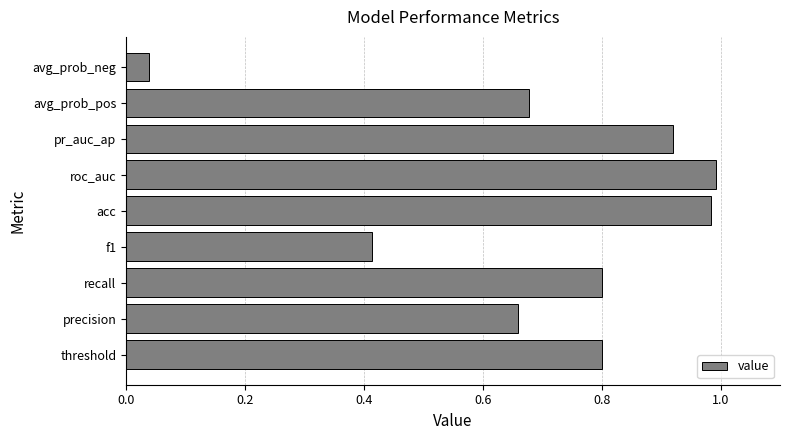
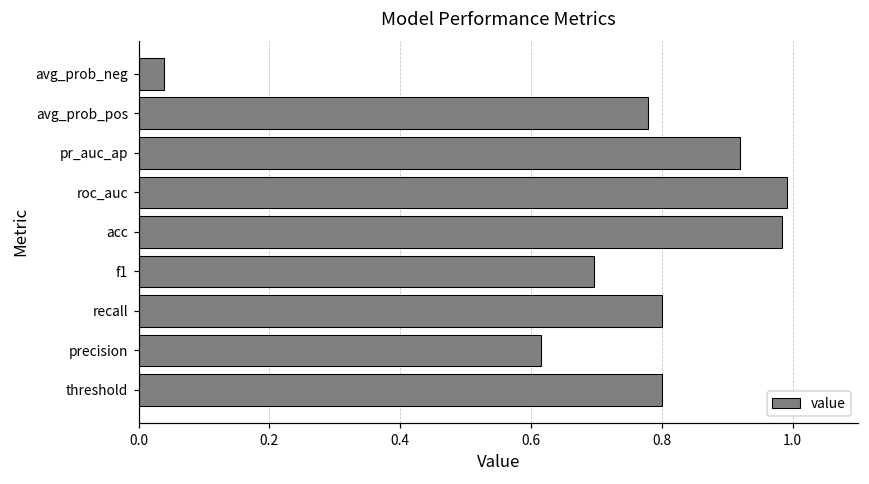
  {
    "avg_prob_neg": 0.04,
-   "avg_prob_pos": 0.68,
+   "avg_prob_pos": 0.78,
    "pr_auc_ap": 0.92,
    "roc_auc": 0.99,
    "acc": 0.98,
-   "f1": 0.41,
+   "f1": 0.70,
    "recall": 0.80,
-   "precision": 0.66,
+   "precision": 0.62,
    "threshold": 0.80
  }
